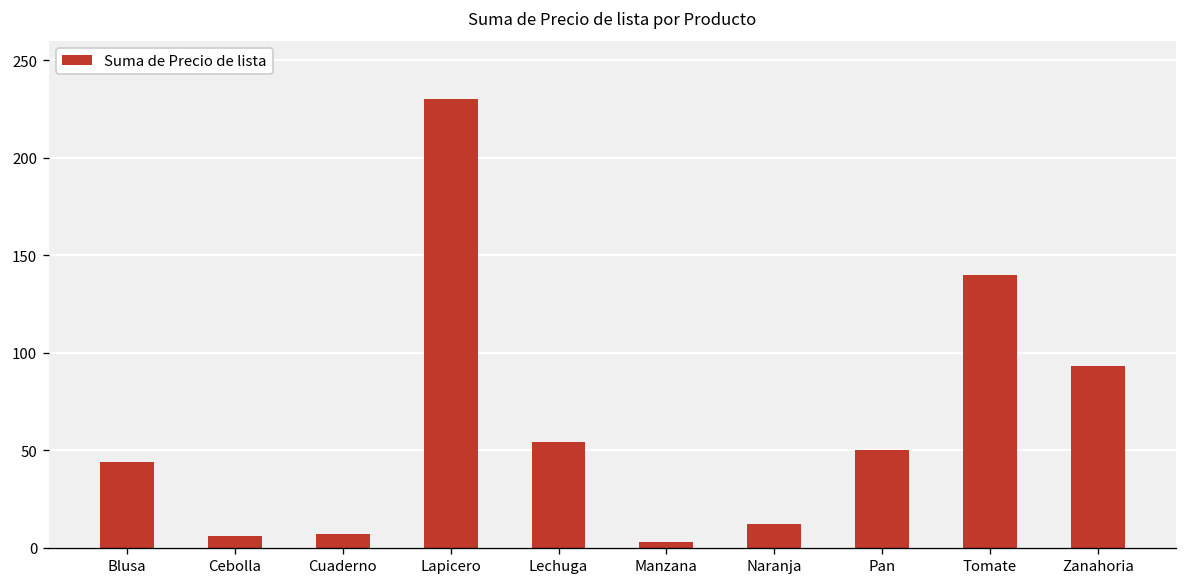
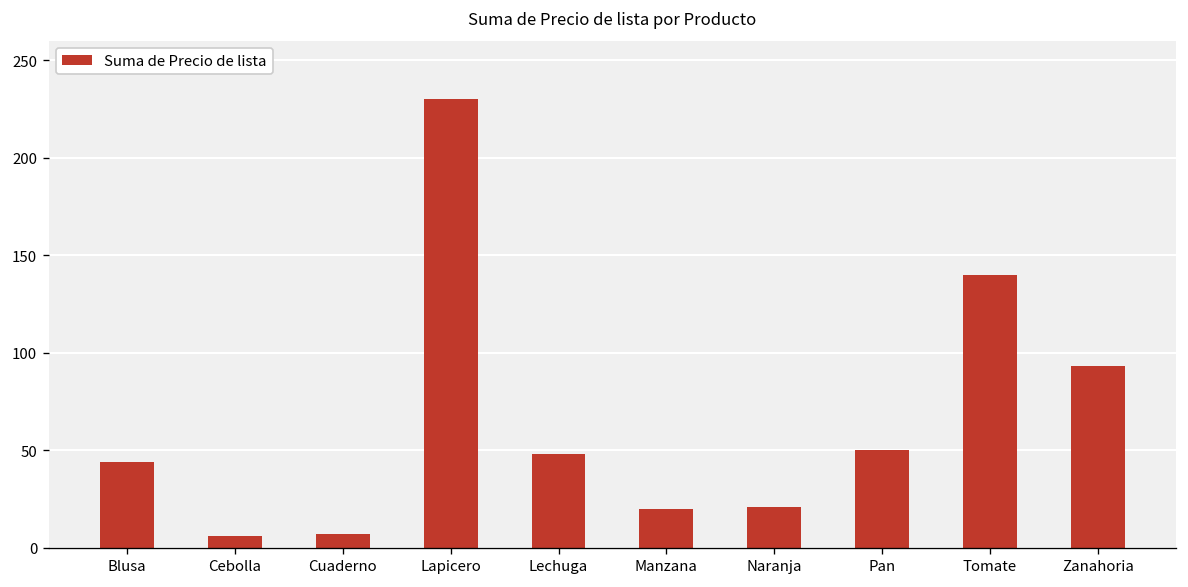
  {
    "Blusa": 44,
    "Cebolla": 6,
    "Cuaderno": 7,
    "Lapicero": 230,
-   "Lechuga": 54,
-   "Manzana": 3,
-   "Naranja": 12,
+   "Lechuga": 48,
+   "Manzana": 20,
+   "Naranja": 21,
    "Pan": 50,
    "Tomate": 140,
    "Zanahoria": 93
  }
